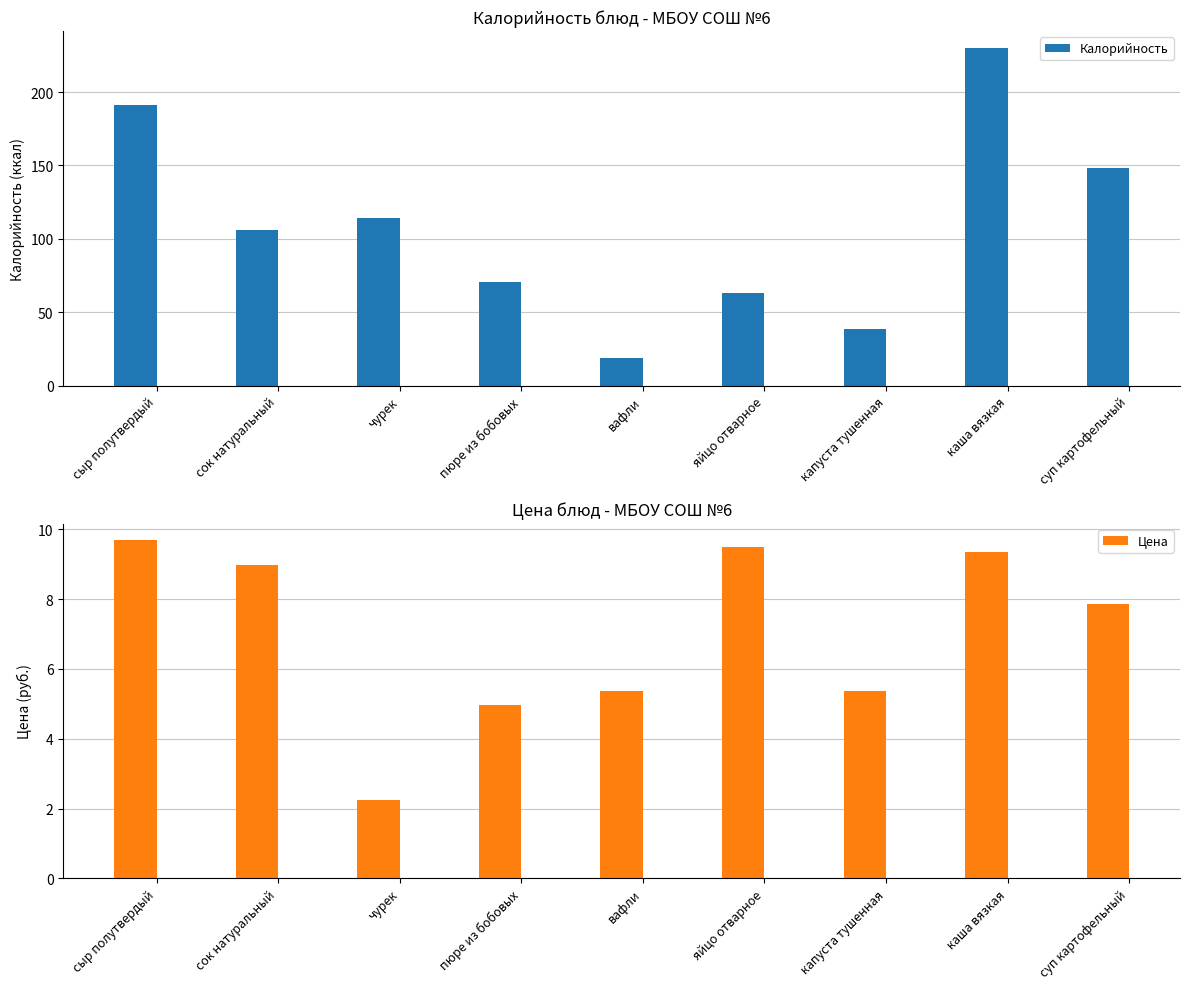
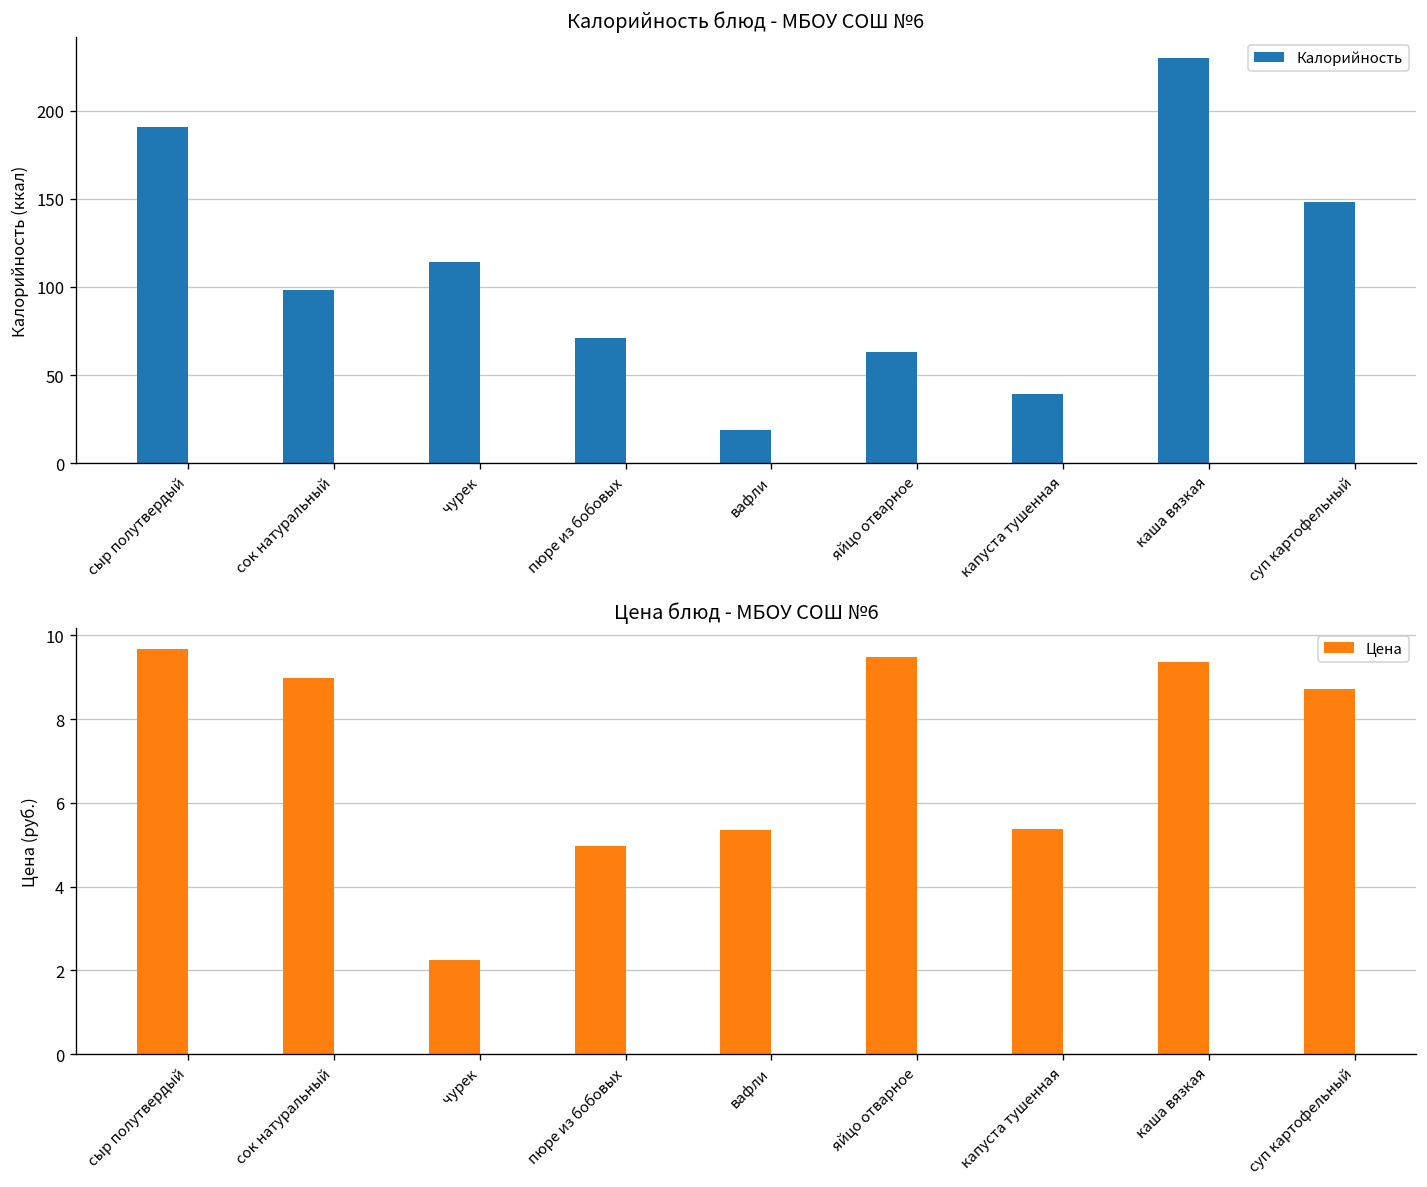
  {
    "Калорийность блюд - МБОУ СОШ №6": {
      "сыр полутвердый": 191,
-     "сок натуральный": 106,
+     "сок натуральный": 98,
      "чурек": 114,
      "пюре из бобовых": 71,
      "вафли": 19,
      "яйцо отварное": 63,
      "капуста тушенная": 39,
      "каша вязкая": 230,
      "суп картофельный": 148
    },
    "Цена блюд - МБОУ СОШ №6": {
      "сыр полутвердый": 9.7,
      "сок натуральный": 9.0,
      "чурек": 2.2,
      "пюре из бобовых": 5.0,
      "вафли": 5.4,
      "яйцо отварное": 9.5,
      "капуста тушенная": 5.4,
      "каша вязкая": 9.4,
-     "суп картофельный": 7.9
+     "суп картофельный": 8.7
    }
  }
